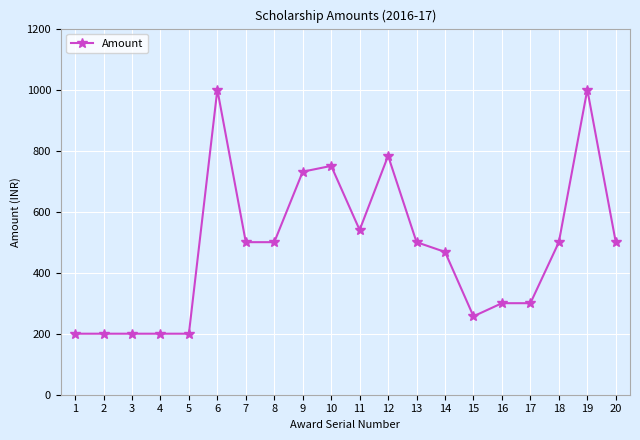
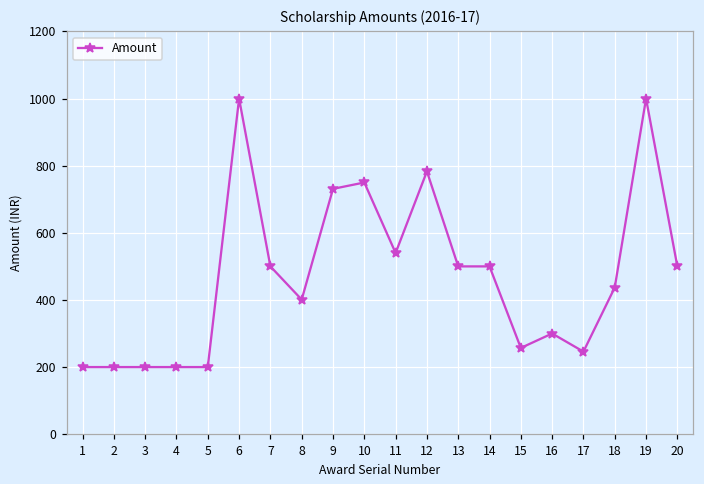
  {
    "1": 200,
    "2": 200,
    "3": 200,
    "4": 200,
    "5": 200,
    "6": 1000,
    "7": 500,
-   "8": 500,
+   "8": 400,
    "9": 730,
    "10": 750,
    "11": 540,
    "12": 780,
    "13": 500,
-   "14": 470,
+   "14": 500,
    "15": 260,
    "16": 300,
-   "17": 300,
-   "18": 500,
+   "17": 250,
+   "18": 440,
    "19": 1000,
    "20": 500
  }
